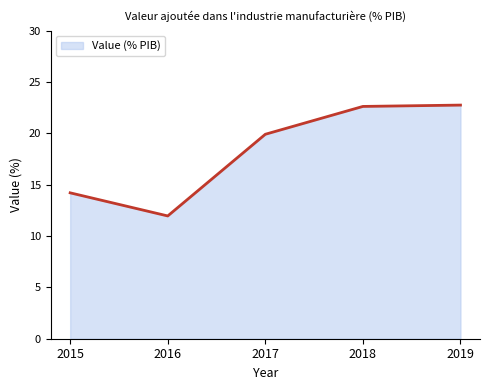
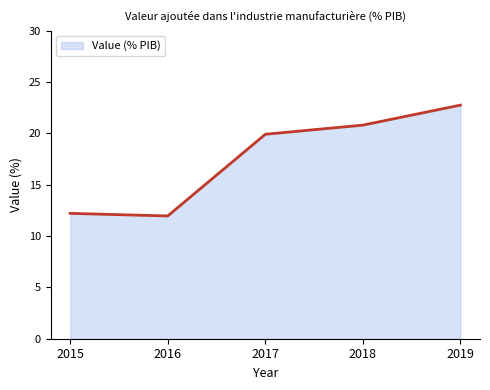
  {
-   "2015": 14.2,
+   "2015": 12.2,
    "2016": 12.0,
    "2017": 19.9,
-   "2018": 22.6,
+   "2018": 20.8,
    "2019": 22.7
  }
